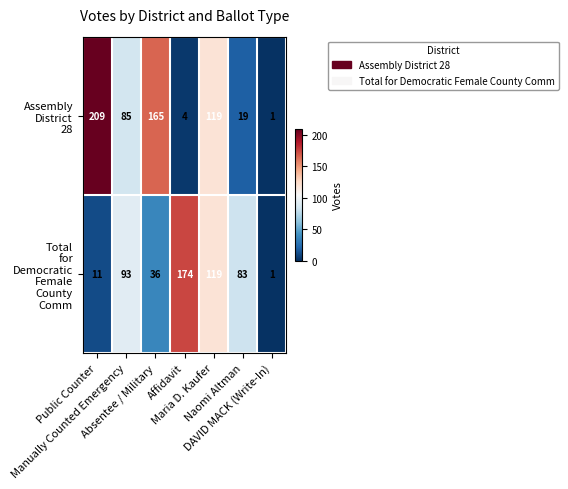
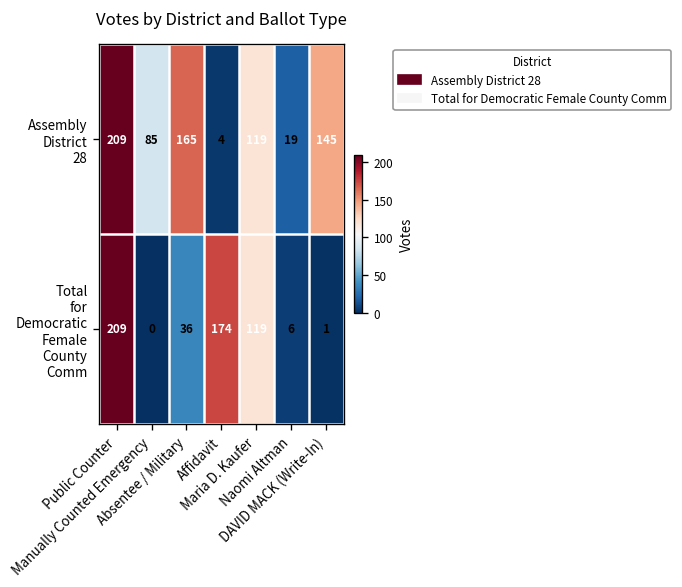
  {
    "Assembly District 28": {
      "Public Counter": 209,
      "Manually Counted Emergency": 85,
      "Absentee / Military": 165,
      "Affidavit": 4,
      "Naomi Altman": 19,
-     "DAVID MACK (Write-In)": 1
+     "DAVID MACK (Write-In)": 145
    },
    "Total for Democratic Female County Comm": {
-     "Public Counter": 11,
-     "Manually Counted Emergency": 93,
+     "Public Counter": 209,
+     "Manually Counted Emergency": 0,
      "Absentee / Military": 36,
      "Affidavit": 174,
-     "Naomi Altman": 83,
+     "Naomi Altman": 6,
      "DAVID MACK (Write-In)": 1
    }
  }
